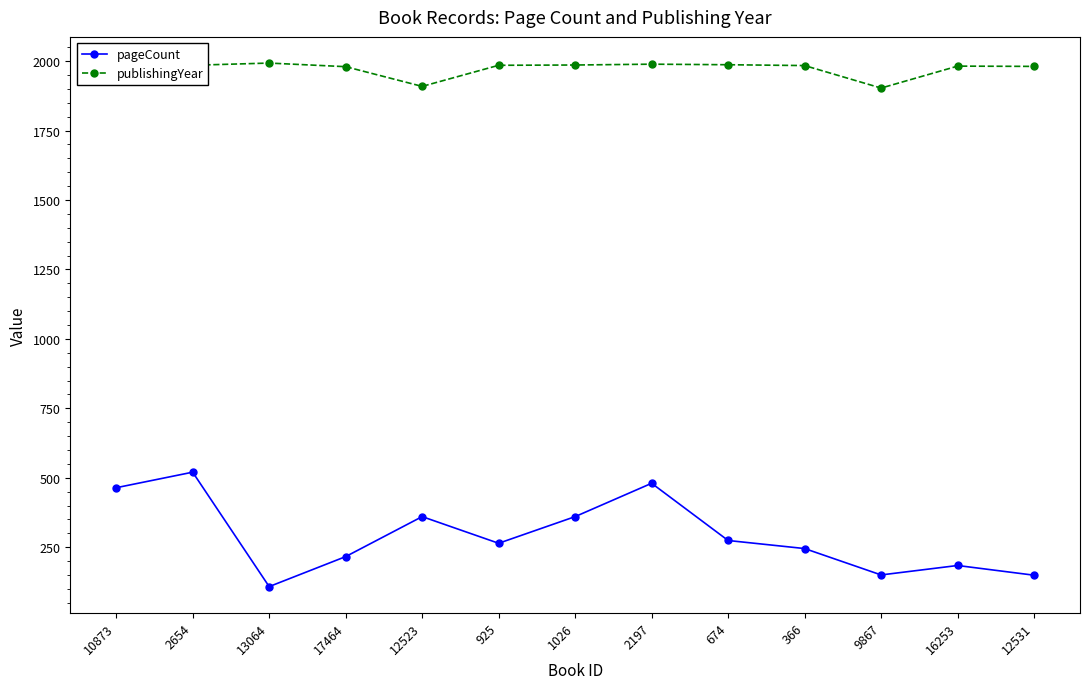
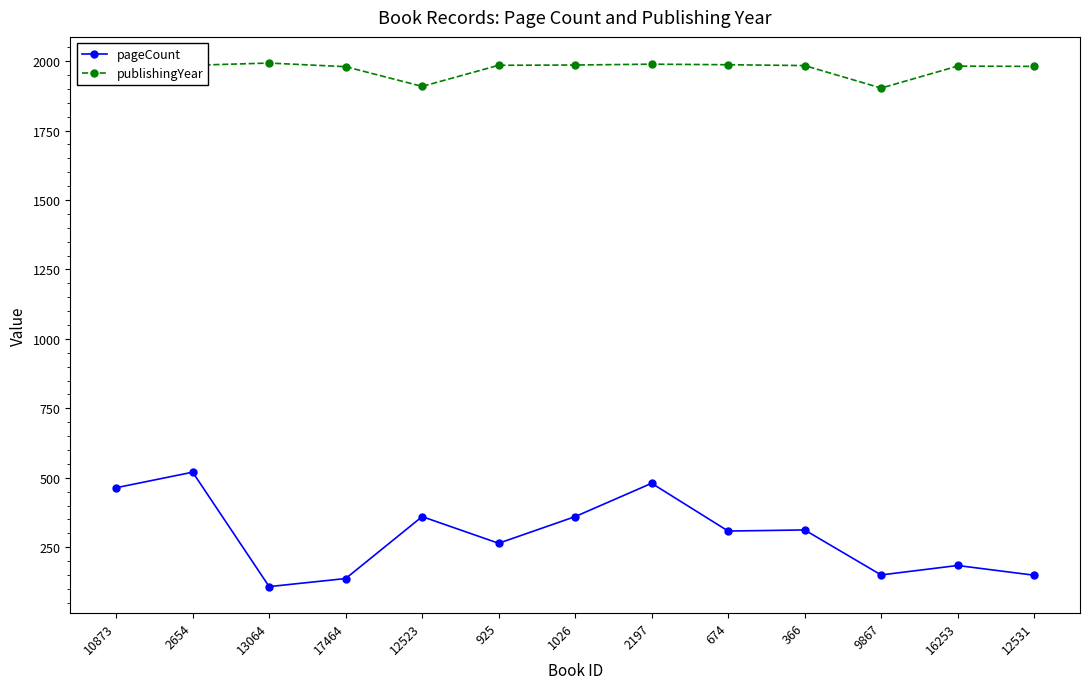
  {
    "pageCount": {
      "10873": 460,
      "2654": 520,
      "13064": 110,
-     "17464": 220,
+     "17464": 140,
      "12523": 360,
      "925": 260,
      "1026": 360,
      "2197": 480,
-     "674": 270,
-     "366": 250,
+     "674": 310,
+     "366": 310,
      "9867": 150,
      "16253": 180,
      "12531": 150
    },
    "publishingYear": {
      "13064": 1990,
      "17464": 1980,
      "12523": 1910,
      "925": 1990,
      "1026": 1990,
      "2197": 1990,
      "674": 1990,
      "366": 1980,
      "9867": 1900,
      "16253": 1980,
      "12531": 1980
    }
  }
